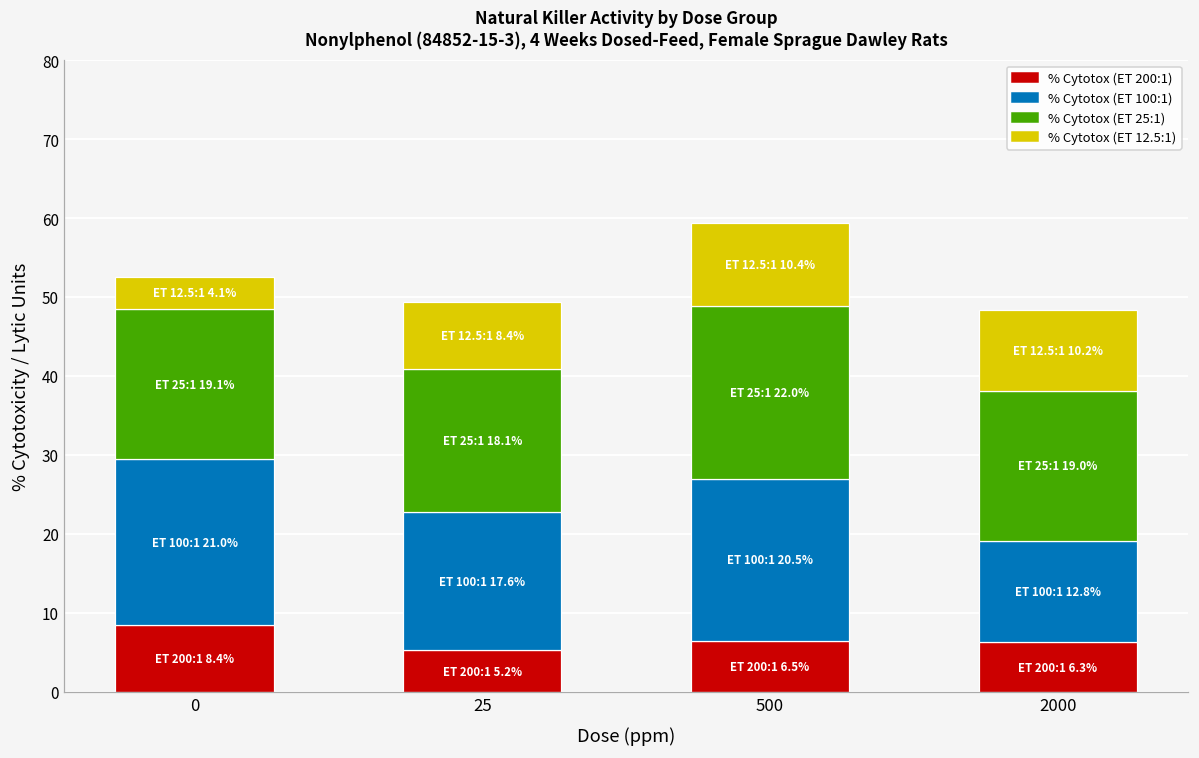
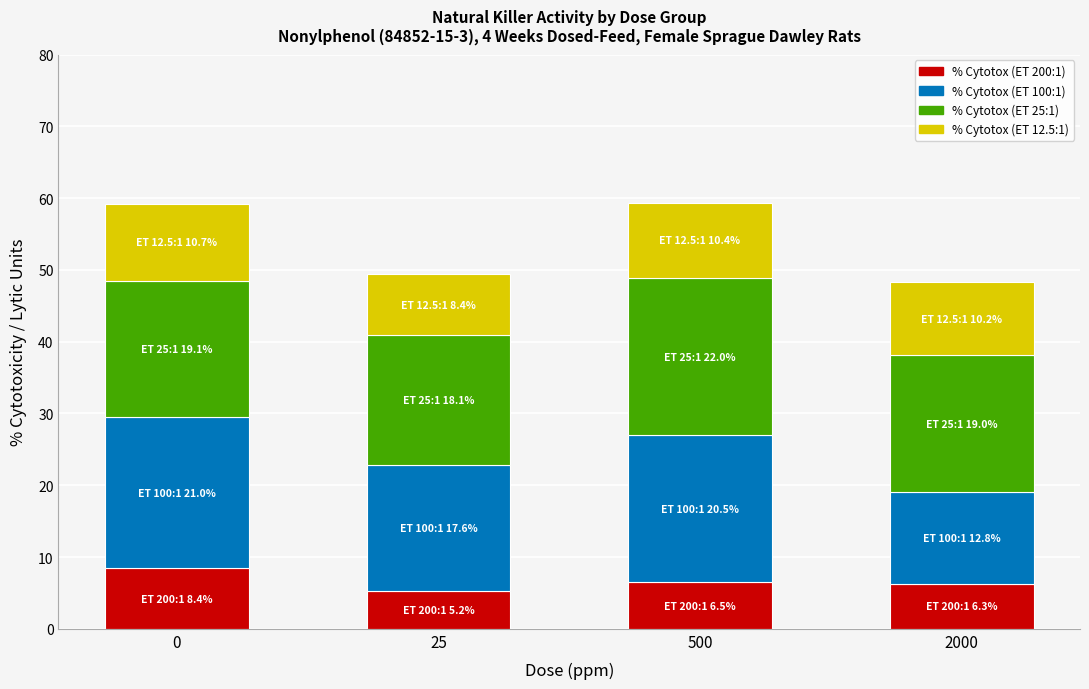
  {
    "% Cytotox (ET 200:1)": {
      "0": "8.4%",
      "25": "5.2%",
      "500": "6.5%",
      "2000": "6.3%"
    },
    "% Cytotox (ET 100:1)": {
      "0": "21.0%",
      "25": "17.6%",
      "500": "20.5%",
      "2000": "12.8%"
    },
    "% Cytotox (ET 25:1)": {
      "0": "19.1%",
      "25": "18.1%",
      "500": "22.0%",
      "2000": "19.0%"
    },
    "% Cytotox (ET 12.5:1)": {
-     "0": "4.1%",
+     "0": "10.7%",
      "25": "8.4%",
      "500": "10.4%",
      "2000": "10.2%"
    }
  }
